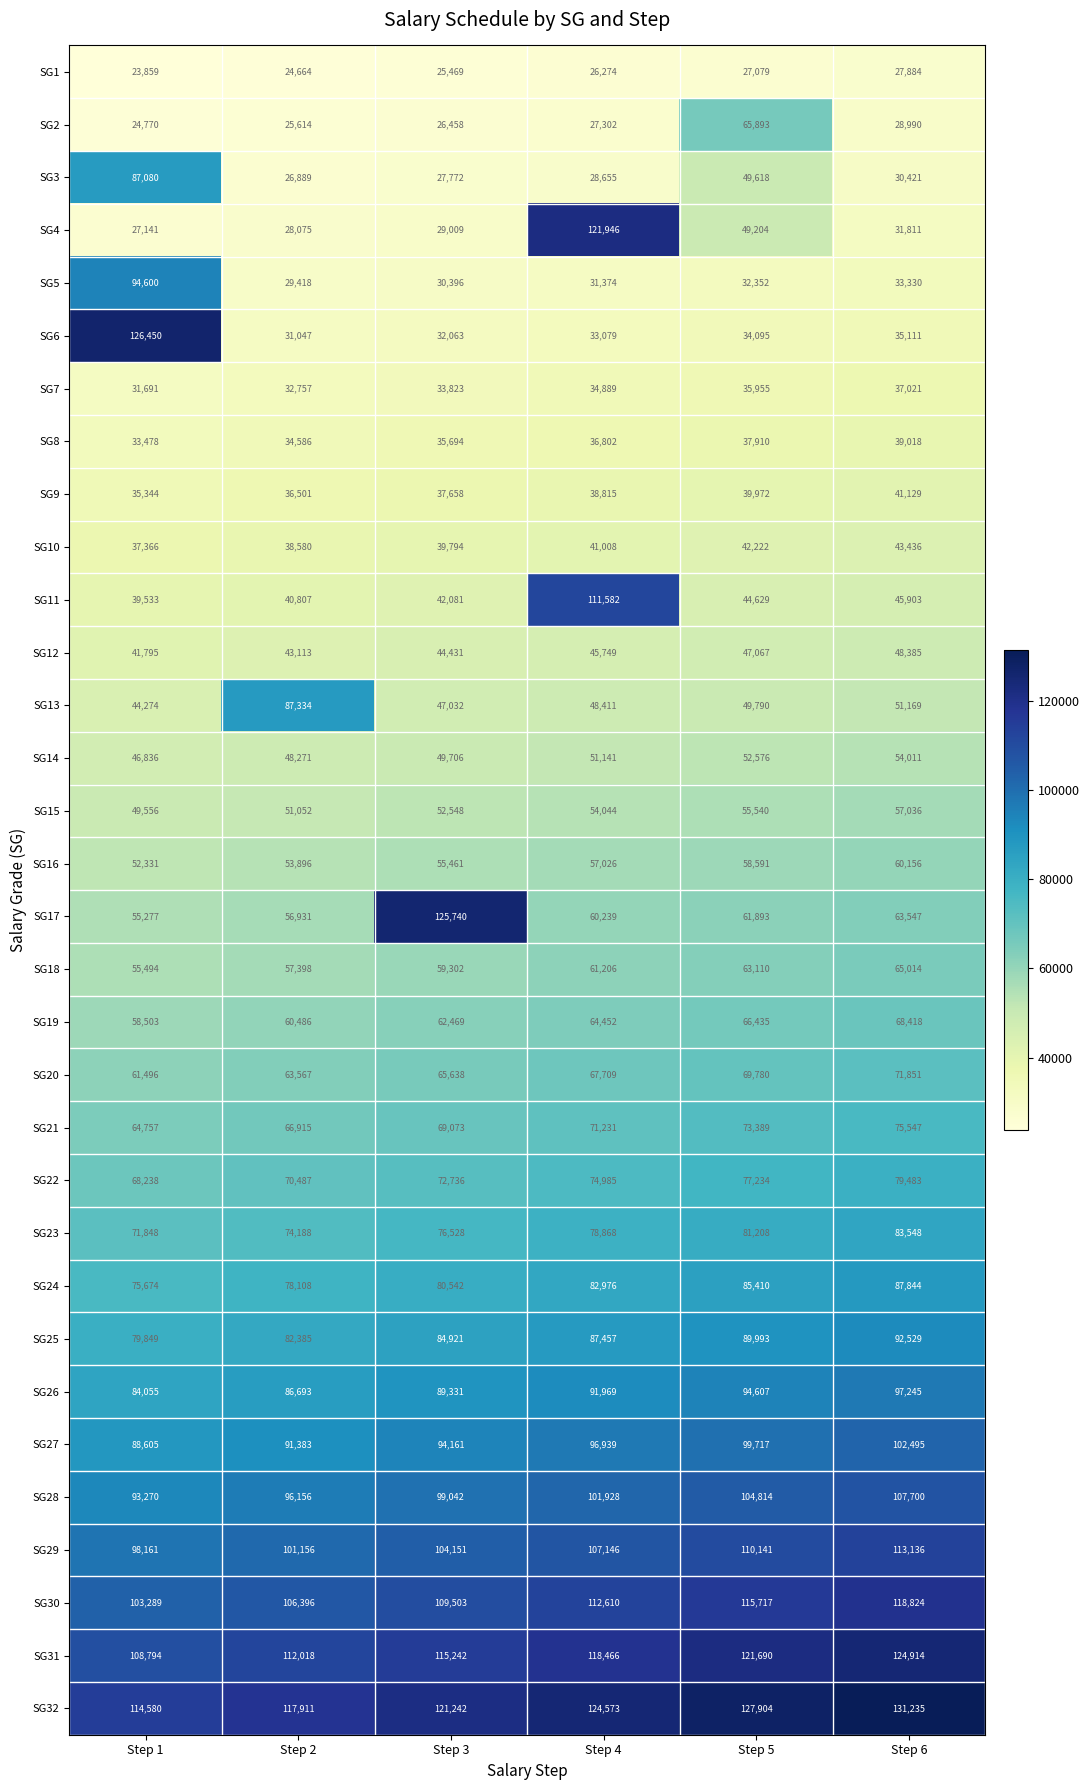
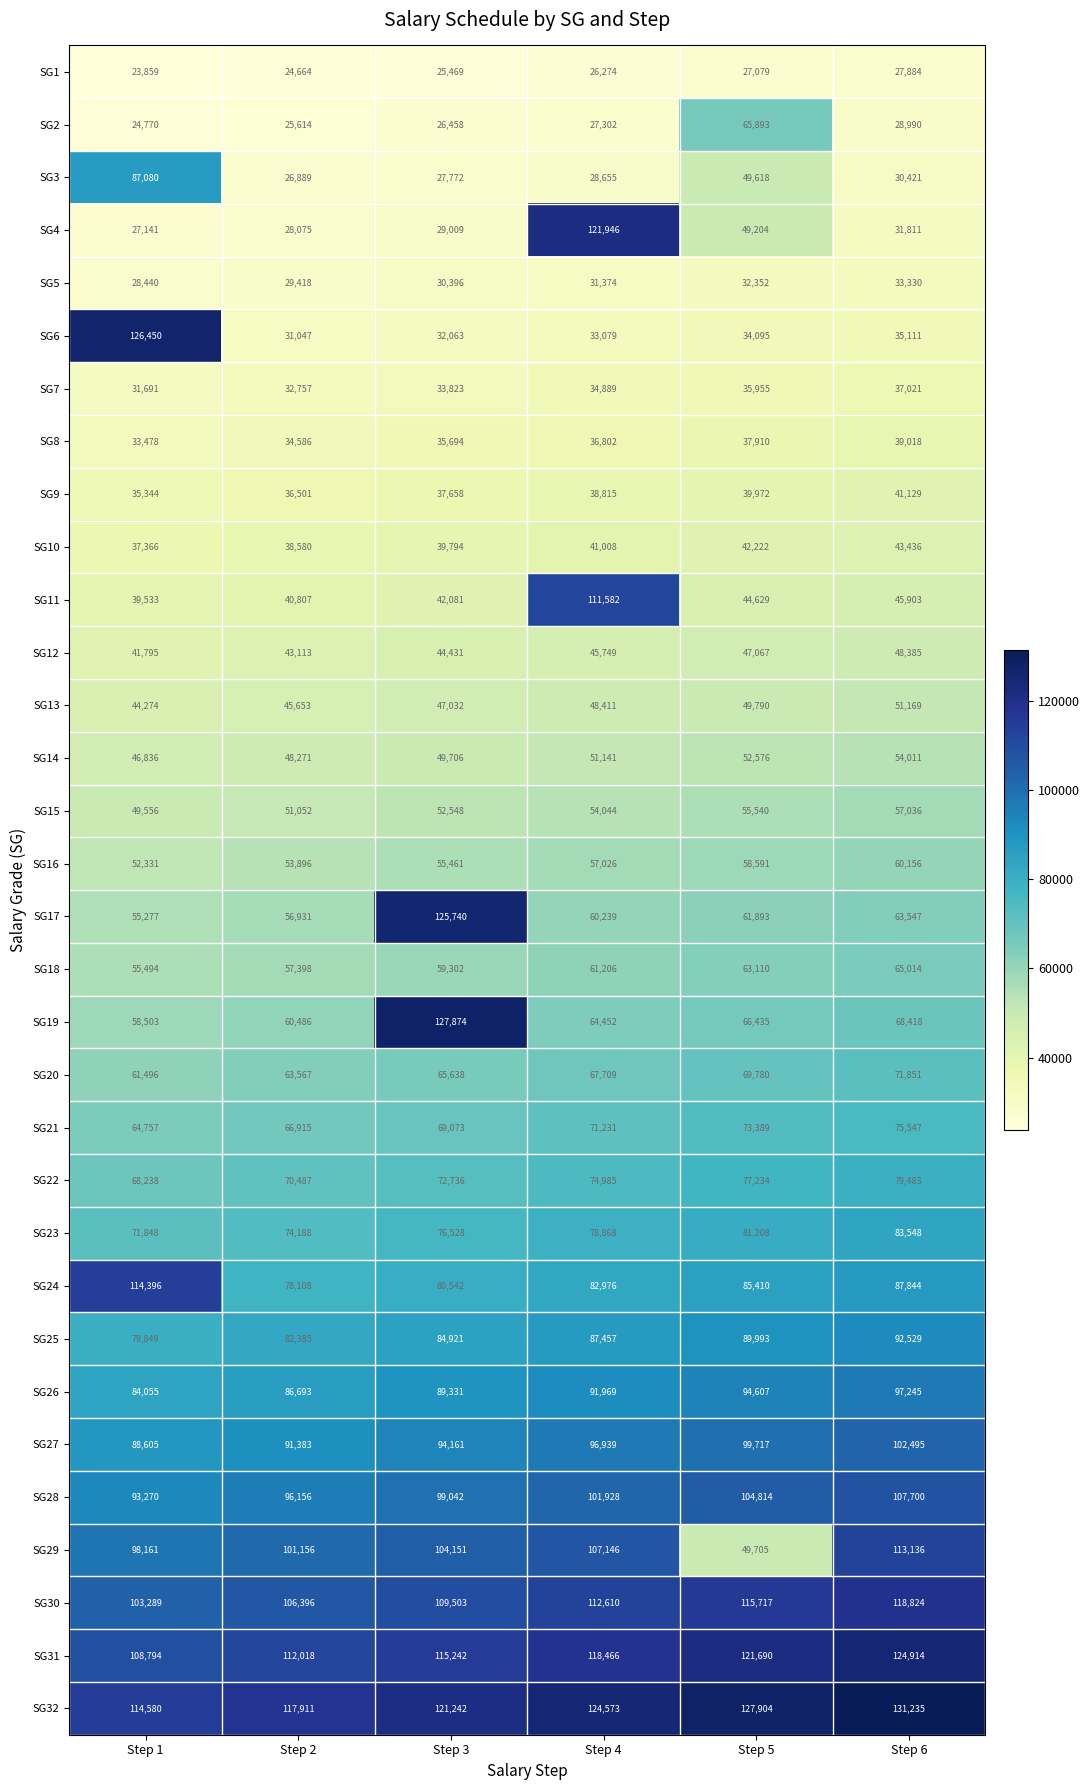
  {
    "SG1": {
      "Step 1": "23,859",
      "Step 2": "24,664",
      "Step 3": "25,469",
      "Step 4": "26,274",
      "Step 5": "27,079",
      "Step 6": "27,884"
    },
    "SG2": {
      "Step 1": "24,770",
      "Step 2": "25,614",
      "Step 3": "26,458",
      "Step 4": "27,302",
      "Step 5": "65,893",
      "Step 6": "28,990"
    },
    "SG3": {
      "Step 1": "87,080",
      "Step 2": "26,889",
      "Step 3": "27,772",
      "Step 4": "28,655",
      "Step 5": "49,618",
      "Step 6": "30,421"
    },
    "SG4": {
      "Step 1": "27,141",
      "Step 2": "28,075",
      "Step 3": "29,009",
      "Step 4": "121,946",
      "Step 5": "49,204",
      "Step 6": "31,811"
    },
    "SG5": {
-     "Step 1": "94,600",
+     "Step 1": "28,440",
      "Step 2": "29,418",
      "Step 3": "30,396",
      "Step 4": "31,374",
      "Step 5": "32,352",
      "Step 6": "33,330"
    },
    "SG6": {
      "Step 1": "126,450",
      "Step 2": "31,047",
      "Step 3": "32,063",
      "Step 4": "33,079",
      "Step 5": "34,095",
      "Step 6": "35,111"
    },
    "SG7": {
      "Step 1": "31,691",
      "Step 2": "32,757",
      "Step 3": "33,823",
      "Step 4": "34,889",
      "Step 5": "35,955",
      "Step 6": "37,021"
    },
    "SG8": {
      "Step 1": "33,478",
      "Step 2": "34,586",
      "Step 3": "35,694",
      "Step 4": "36,802",
      "Step 5": "37,910",
      "Step 6": "39,018"
    },
    "SG9": {
      "Step 1": "35,344",
      "Step 2": "36,501",
      "Step 3": "37,658",
      "Step 4": "38,815",
      "Step 5": "39,972",
      "Step 6": "41,129"
    },
    "SG10": {
      "Step 1": "37,366",
      "Step 2": "38,580",
      "Step 3": "39,794",
      "Step 4": "41,008",
      "Step 5": "42,222",
      "Step 6": "43,436"
    },
    "SG11": {
      "Step 1": "39,533",
      "Step 2": "40,807",
      "Step 3": "42,081",
      "Step 4": "111,582",
      "Step 5": "44,629",
      "Step 6": "45,903"
    },
    "SG12": {
      "Step 1": "41,795",
      "Step 2": "43,113",
      "Step 3": "44,431",
      "Step 4": "45,749",
      "Step 5": "47,067",
      "Step 6": "48,385"
    },
    "SG13": {
      "Step 1": "44,274",
-     "Step 2": "87,334",
+     "Step 2": "45,653",
      "Step 3": "47,032",
      "Step 4": "48,411",
      "Step 5": "49,790",
      "Step 6": "51,169"
    },
    "SG14": {
      "Step 1": "46,836",
      "Step 2": "48,271",
      "Step 3": "49,706",
      "Step 4": "51,141",
      "Step 5": "52,576",
      "Step 6": "54,011"
    },
    "SG15": {
      "Step 1": "49,556",
      "Step 2": "51,052",
      "Step 3": "52,548",
      "Step 4": "54,044",
      "Step 5": "55,540",
      "Step 6": "57,036"
    },
    "SG16": {
      "Step 1": "52,331",
      "Step 2": "53,896",
      "Step 3": "55,461",
      "Step 4": "57,026",
      "Step 5": "58,591",
      "Step 6": "60,156"
    },
    "SG17": {
      "Step 1": "55,277",
      "Step 2": "56,931",
      "Step 3": "125,740",
      "Step 4": "60,239",
      "Step 5": "61,893",
      "Step 6": "63,547"
    },
    "SG18": {
      "Step 1": "55,494",
      "Step 2": "57,398",
      "Step 3": "59,302",
      "Step 4": "61,206",
      "Step 5": "63,110",
      "Step 6": "65,014"
    },
    "SG19": {
      "Step 1": "58,503",
      "Step 2": "60,486",
-     "Step 3": "62,469",
+     "Step 3": "127,874",
      "Step 4": "64,452",
      "Step 5": "66,435",
      "Step 6": "68,418"
    },
    "SG20": {
      "Step 1": "61,496",
      "Step 2": "63,567",
      "Step 3": "65,638",
      "Step 4": "67,709",
      "Step 5": "69,780",
      "Step 6": "71,851"
    },
    "SG21": {
      "Step 1": "64,757",
      "Step 2": "66,915",
      "Step 3": "69,073",
      "Step 4": "71,231",
      "Step 5": "73,389",
      "Step 6": "75,547"
    },
    "SG22": {
      "Step 1": "68,238",
      "Step 2": "70,487",
      "Step 3": "72,736",
      "Step 4": "74,985",
      "Step 5": "77,234",
      "Step 6": "79,483"
    },
    "SG23": {
      "Step 1": "71,848",
      "Step 2": "74,188",
      "Step 3": "76,528",
      "Step 4": "78,868",
      "Step 5": "81,208",
      "Step 6": "83,548"
    },
    "SG24": {
-     "Step 1": "75,674",
+     "Step 1": "114,396",
      "Step 2": "78,108",
      "Step 3": "80,542",
      "Step 4": "82,976",
      "Step 5": "85,410",
      "Step 6": "87,844"
    },
    "SG25": {
      "Step 1": "79,849",
      "Step 2": "82,385",
      "Step 3": "84,921",
      "Step 4": "87,457",
      "Step 5": "89,993",
      "Step 6": "92,529"
    },
    "SG26": {
      "Step 1": "84,055",
      "Step 2": "86,693",
      "Step 3": "89,331",
      "Step 4": "91,969",
      "Step 5": "94,607",
      "Step 6": "97,245"
    },
    "SG27": {
      "Step 1": "88,605",
      "Step 2": "91,383",
      "Step 3": "94,161",
      "Step 4": "96,939",
      "Step 5": "99,717",
      "Step 6": "102,495"
    },
    "SG28": {
      "Step 1": "93,270",
      "Step 2": "96,156",
      "Step 3": "99,042",
      "Step 4": "101,928",
      "Step 5": "104,814",
      "Step 6": "107,700"
    },
    "SG29": {
      "Step 1": "98,161",
      "Step 2": "101,156",
      "Step 3": "104,151",
      "Step 4": "107,146",
-     "Step 5": "110,141",
+     "Step 5": "49,705",
      "Step 6": "113,136"
    },
    "SG30": {
      "Step 1": "103,289",
      "Step 2": "106,396",
      "Step 3": "109,503",
      "Step 4": "112,610",
      "Step 5": "115,717",
      "Step 6": "118,824"
    },
    "SG31": {
      "Step 1": "108,794",
      "Step 2": "112,018",
      "Step 3": "115,242",
      "Step 4": "118,466",
      "Step 5": "121,690",
      "Step 6": "124,914"
    },
    "SG32": {
      "Step 1": "114,580",
      "Step 2": "117,911",
      "Step 3": "121,242",
      "Step 4": "124,573",
      "Step 5": "127,904",
      "Step 6": "131,235"
    }
  }
